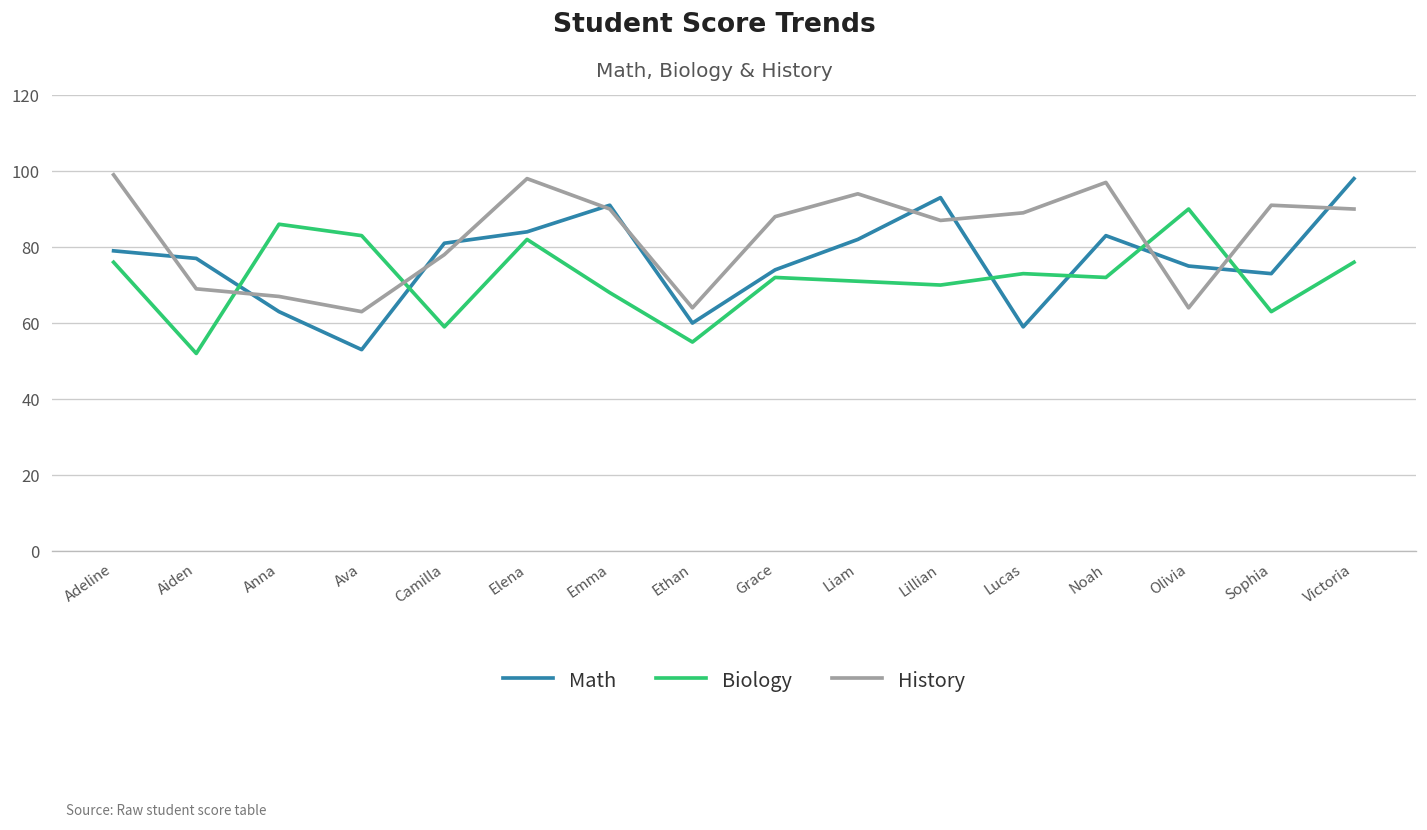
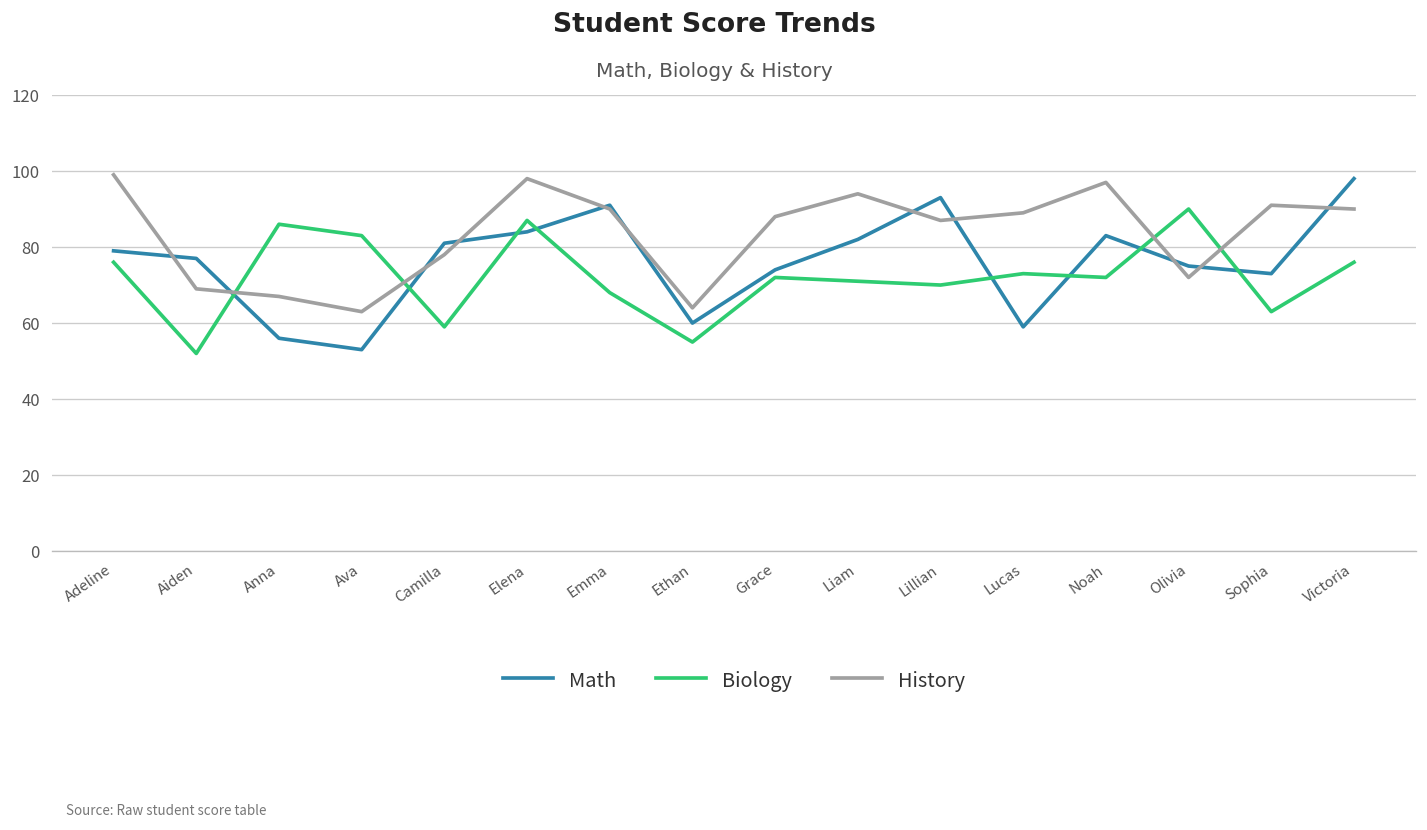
  {
    "Math": {
      "Adeline": 79,
      "Aiden": 77,
-     "Anna": 63,
+     "Anna": 56,
      "Ava": 53,
      "Camilla": 81,
      "Elena": 84,
      "Emma": 91,
      "Ethan": 60,
      "Grace": 74,
      "Liam": 82,
      "Lillian": 93,
      "Lucas": 59,
      "Noah": 83,
      "Olivia": 75,
      "Sophia": 73,
      "Victoria": 98
    },
    "Biology": {
      "Adeline": 76,
      "Aiden": 52,
      "Anna": 86,
      "Ava": 83,
      "Camilla": 59,
-     "Elena": 82,
+     "Elena": 87,
      "Emma": 68,
      "Ethan": 55,
      "Grace": 72,
      "Liam": 71,
      "Lillian": 70,
      "Lucas": 73,
      "Noah": 72,
      "Olivia": 90,
      "Sophia": 63,
      "Victoria": 76
    },
    "History": {
      "Adeline": 99,
      "Aiden": 69,
      "Anna": 67,
      "Ava": 63,
      "Camilla": 78,
      "Elena": 98,
      "Emma": 90,
      "Ethan": 64,
      "Grace": 88,
      "Liam": 94,
      "Lillian": 87,
      "Lucas": 89,
      "Noah": 97,
-     "Olivia": 64,
+     "Olivia": 72,
      "Sophia": 91,
      "Victoria": 90
    }
  }
